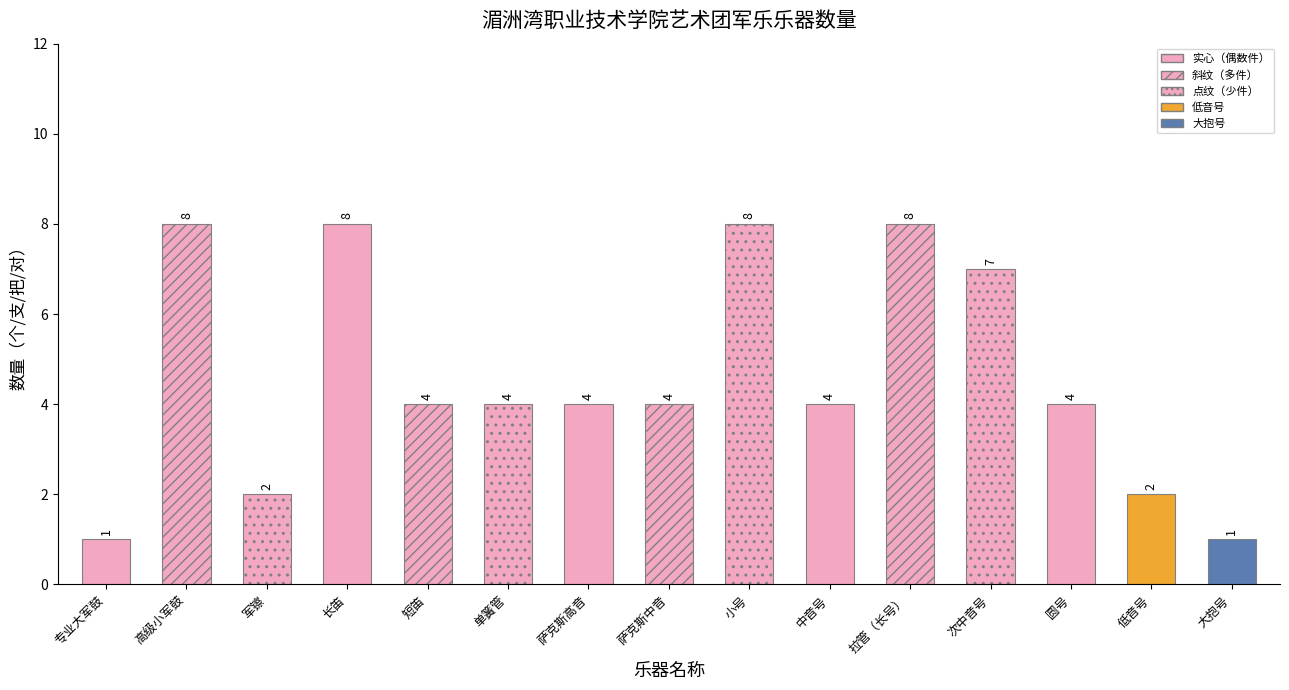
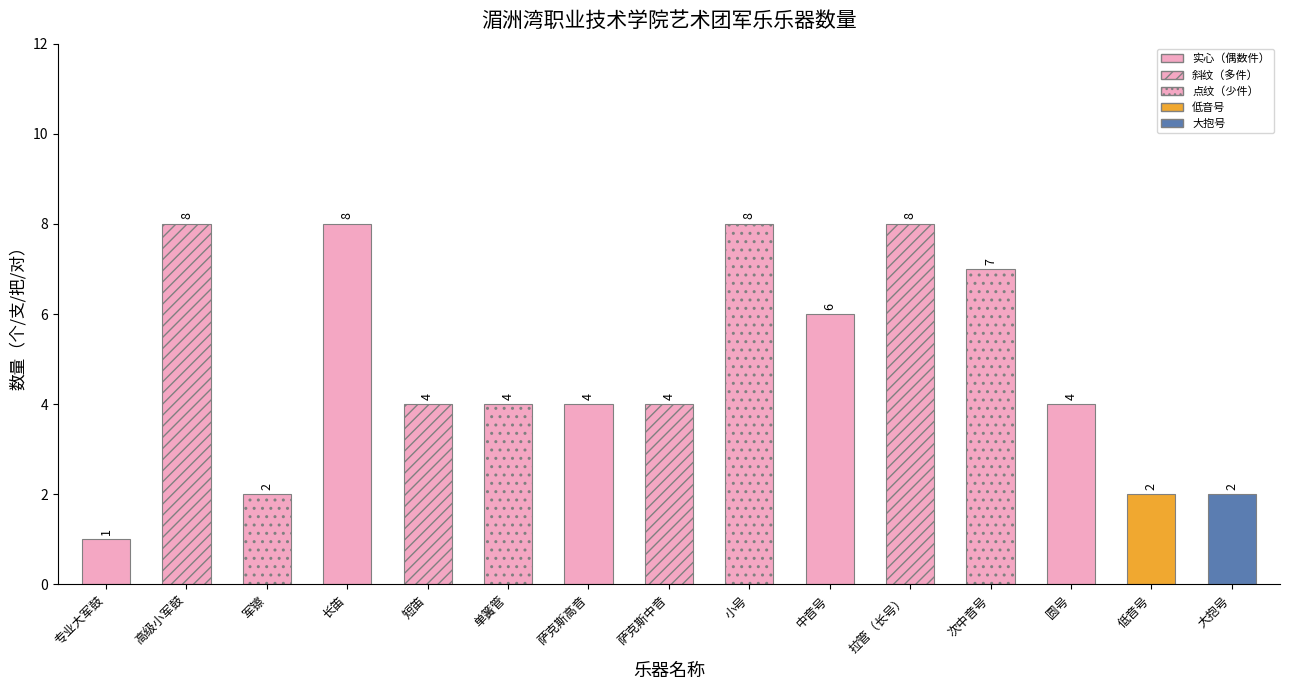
  {
    "专业大军鼓": 1,
    "高级小军鼓": 8,
    "军镲": 2,
    "长笛": 8,
    "短笛": 4,
    "单簧管": 4,
    "萨克斯高音": 4,
    "萨克斯中音": 4,
    "小号": 8,
-   "中音号": 4,
+   "中音号": 6,
    "拉管（长号）": 8,
    "次中音号": 7,
    "圆号": 4,
    "低音号": 2,
-   "大抱号": 1
+   "大抱号": 2
  }
